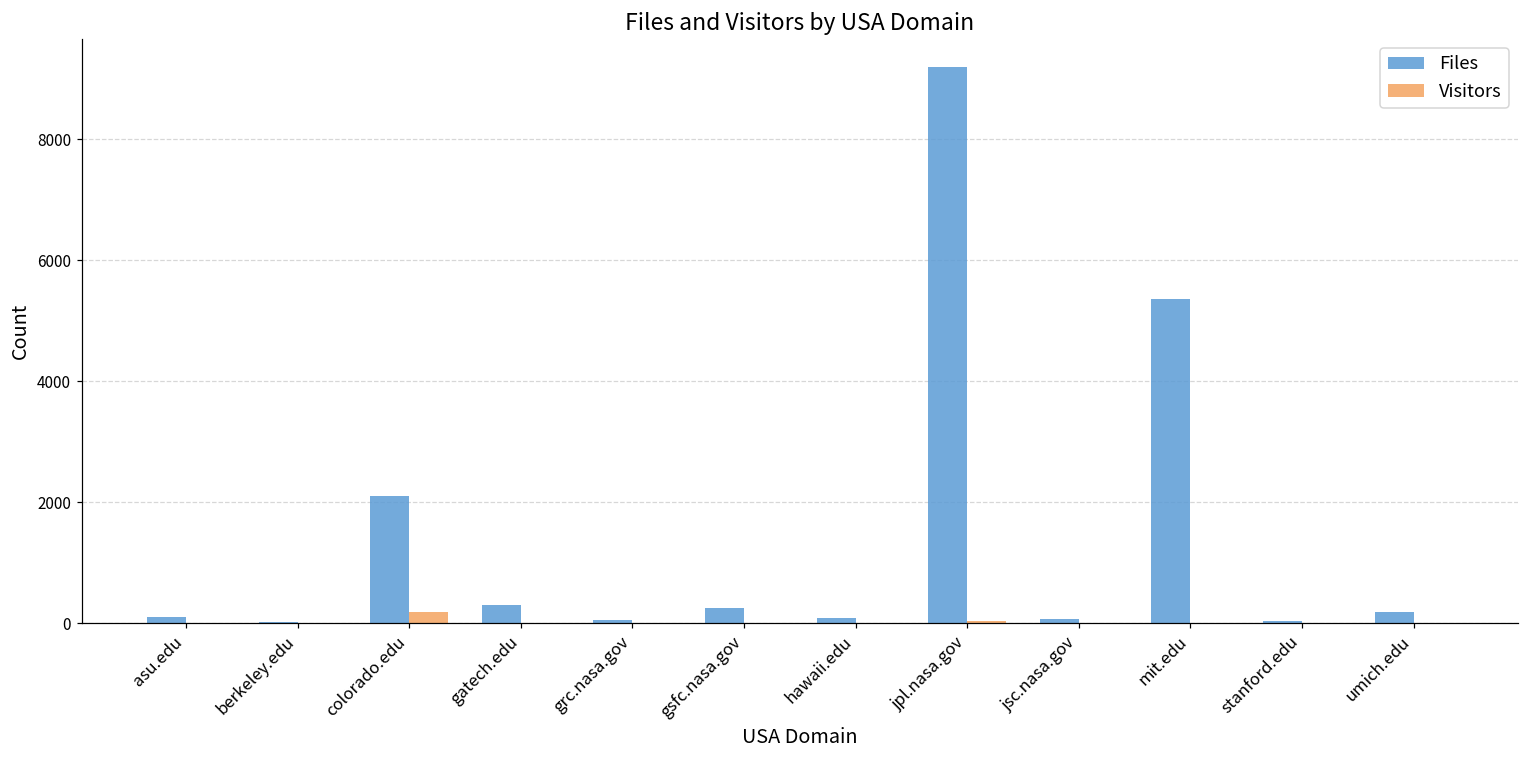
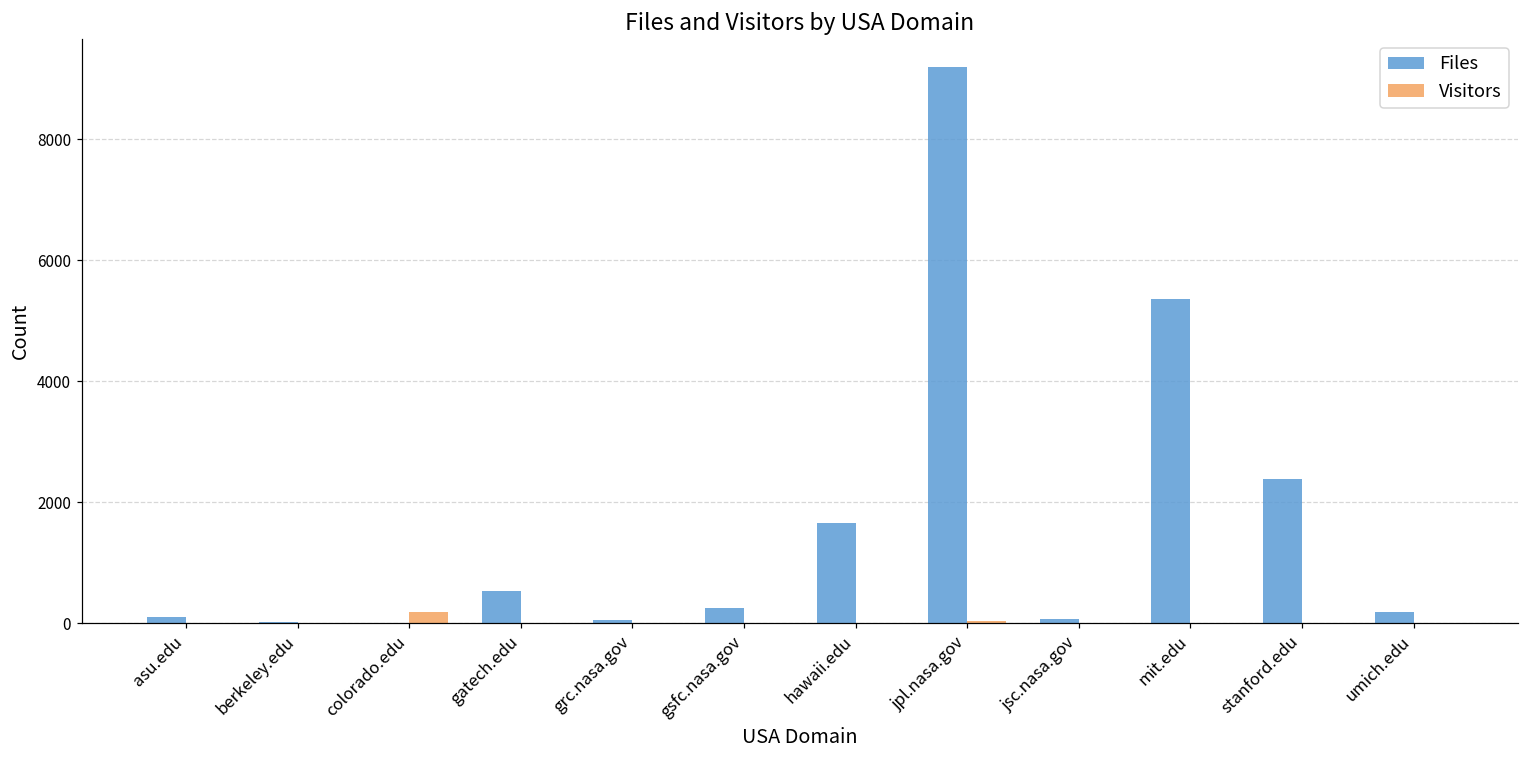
  {
    "Files": {
      "asu.edu": 100,
-     "colorado.edu": 2100,
-     "gatech.edu": 300,
+     "colorado.edu": 0,
+     "gatech.edu": 500,
      "grc.nasa.gov": 100,
      "gsfc.nasa.gov": 300,
-     "hawaii.edu": 100,
+     "hawaii.edu": 1700,
      "jpl.nasa.gov": 9200,
      "jsc.nasa.gov": 100,
      "mit.edu": 5400,
-     "stanford.edu": 0,
+     "stanford.edu": 2400,
      "umich.edu": 200
    },
    "Visitors": {
      "colorado.edu": 200
    }
  }
